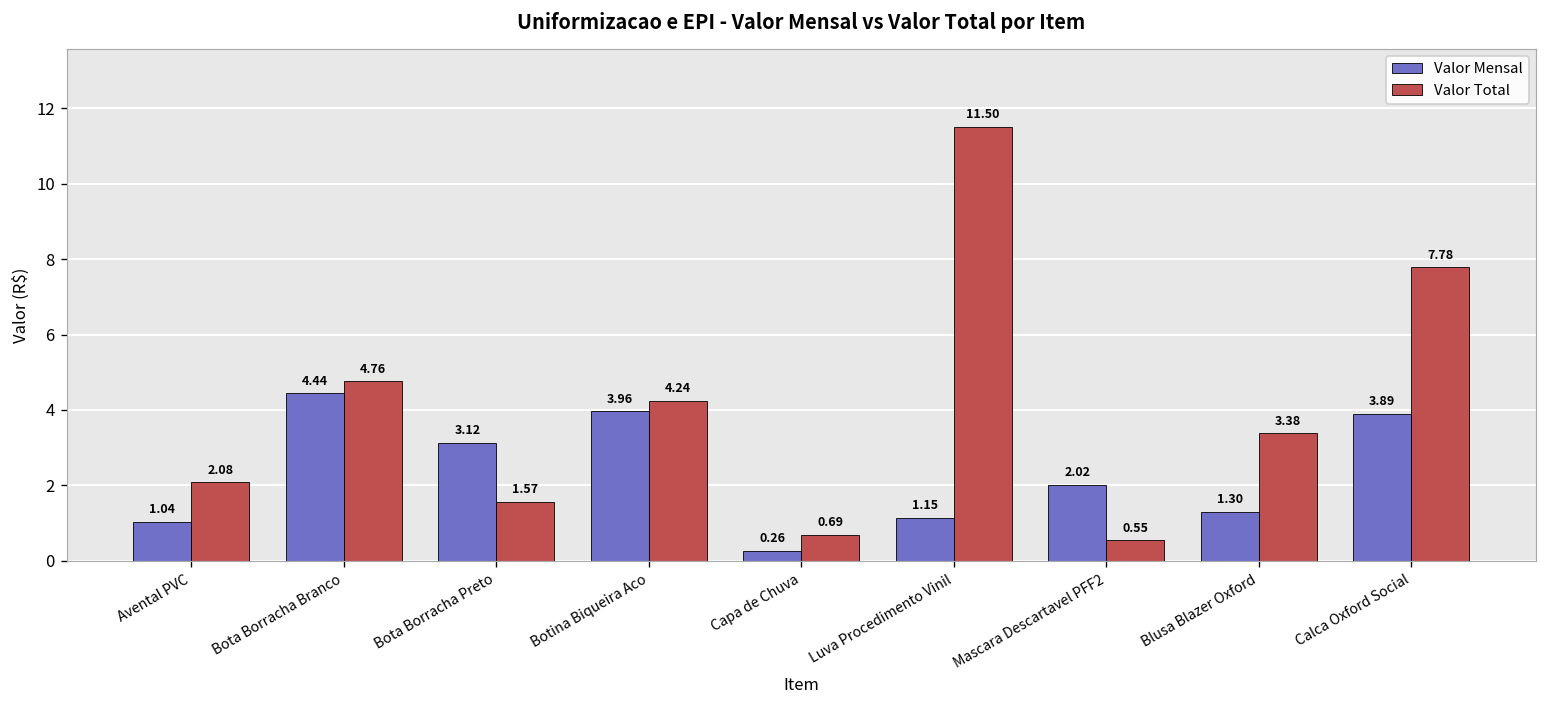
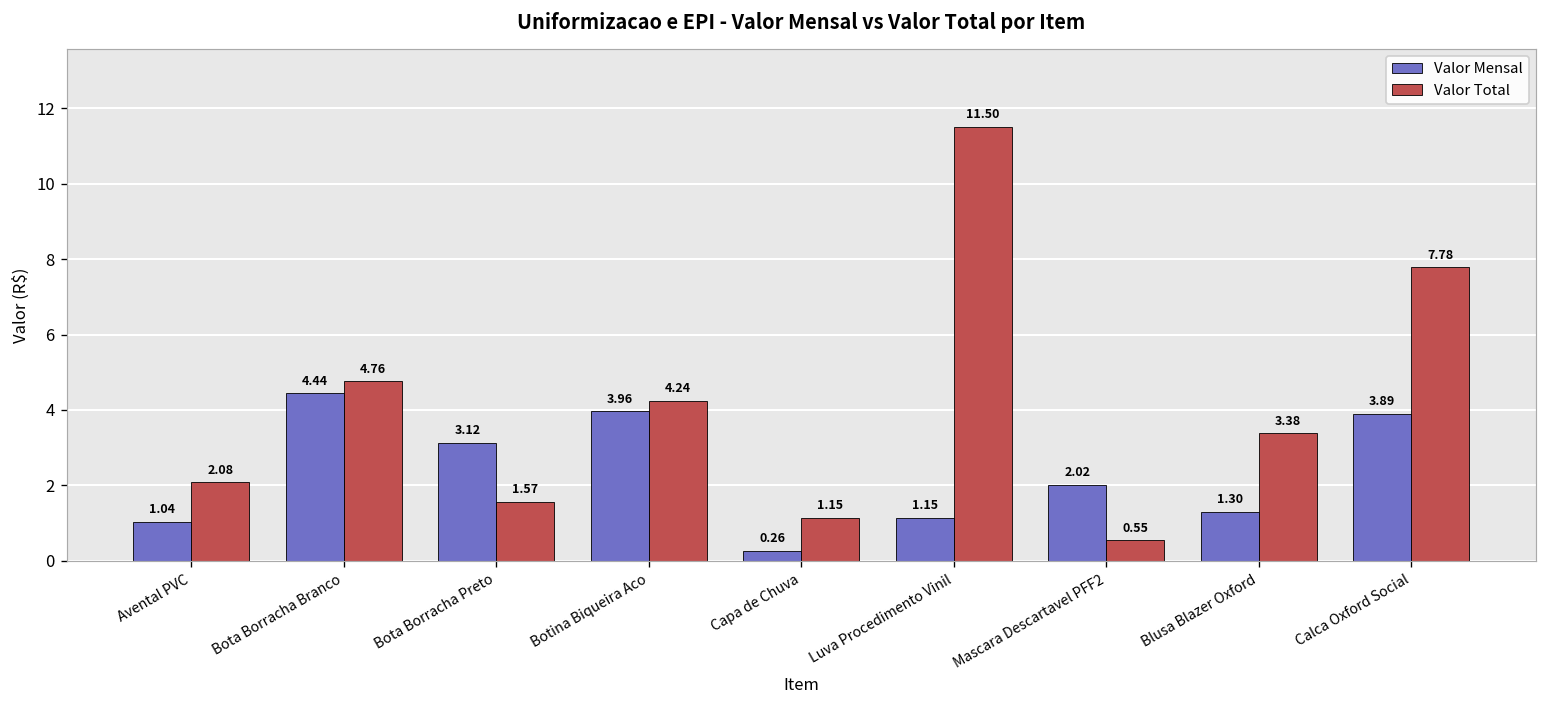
  {
    "Valor Mensal": {
      "Avental PVC": 1.04,
      "Bota Borracha Branco": 4.44,
      "Bota Borracha Preto": 3.12,
      "Botina Biqueira Aco": 3.96,
      "Capa de Chuva": 0.26,
      "Luva Procedimento Vinil": 1.15,
      "Mascara Descartavel PFF2": 2.02,
      "Blusa Blazer Oxford": 1.30,
      "Calca Oxford Social": 3.89
    },
    "Valor Total": {
      "Avental PVC": 2.08,
      "Bota Borracha Branco": 4.76,
      "Bota Borracha Preto": 1.57,
      "Botina Biqueira Aco": 4.24,
-     "Capa de Chuva": 0.69,
+     "Capa de Chuva": 1.15,
      "Luva Procedimento Vinil": 11.50,
      "Mascara Descartavel PFF2": 0.55,
      "Blusa Blazer Oxford": 3.38,
      "Calca Oxford Social": 7.78
    }
  }
